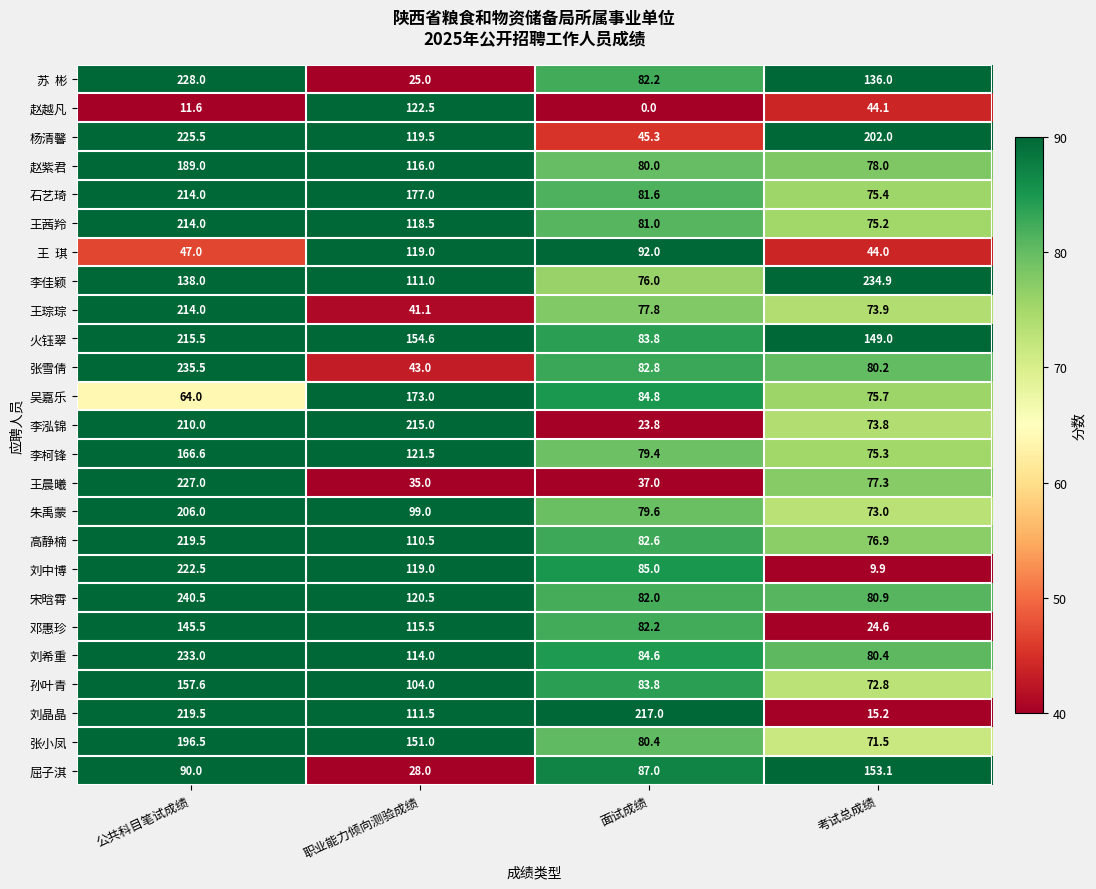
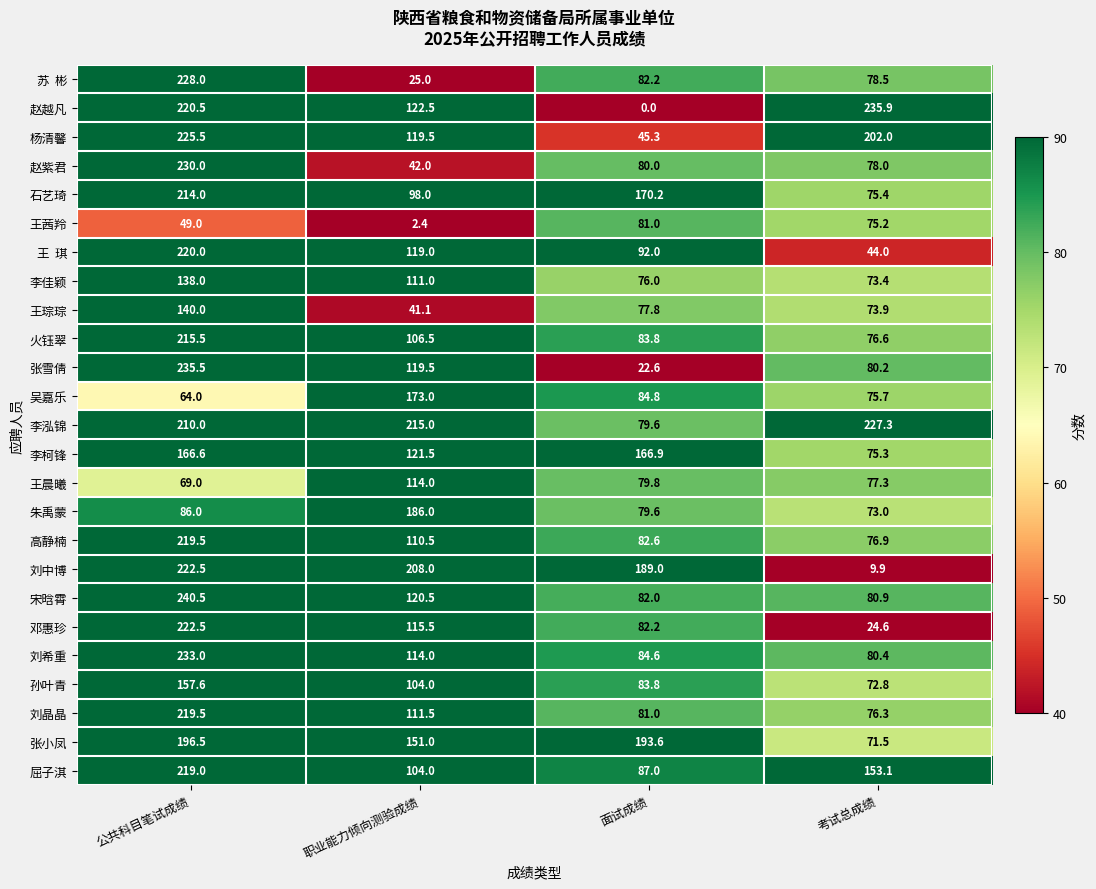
  {
    "苏 彬": {
      "公共科目笔试成绩": 228.0,
      "职业能力倾向测验成绩": 25.0,
      "面试成绩": 82.2,
-     "考试总成绩": 136.0
+     "考试总成绩": 78.5
    },
    "赵越凡": {
-     "公共科目笔试成绩": 11.6,
+     "公共科目笔试成绩": 220.5,
      "职业能力倾向测验成绩": 122.5,
      "面试成绩": 0.0,
-     "考试总成绩": 44.1
+     "考试总成绩": 235.9
    },
    "杨清馨": {
      "公共科目笔试成绩": 225.5,
      "职业能力倾向测验成绩": 119.5,
      "面试成绩": 45.3,
      "考试总成绩": 202.0
    },
    "赵紫君": {
-     "公共科目笔试成绩": 189.0,
-     "职业能力倾向测验成绩": 116.0,
+     "公共科目笔试成绩": 230.0,
+     "职业能力倾向测验成绩": 42.0,
      "面试成绩": 80.0,
      "考试总成绩": 78.0
    },
    "石艺琦": {
      "公共科目笔试成绩": 214.0,
-     "职业能力倾向测验成绩": 177.0,
-     "面试成绩": 81.6,
+     "职业能力倾向测验成绩": 98.0,
+     "面试成绩": 170.2,
      "考试总成绩": 75.4
    },
    "王茜羚": {
-     "公共科目笔试成绩": 214.0,
-     "职业能力倾向测验成绩": 118.5,
+     "公共科目笔试成绩": 49.0,
+     "职业能力倾向测验成绩": 2.4,
      "面试成绩": 81.0,
      "考试总成绩": 75.2
    },
    "王 琪": {
-     "公共科目笔试成绩": 47.0,
+     "公共科目笔试成绩": 220.0,
      "职业能力倾向测验成绩": 119.0,
      "面试成绩": 92.0,
      "考试总成绩": 44.0
    },
    "李佳颖": {
      "公共科目笔试成绩": 138.0,
      "职业能力倾向测验成绩": 111.0,
      "面试成绩": 76.0,
-     "考试总成绩": 234.9
+     "考试总成绩": 73.4
    },
    "王琮琮": {
-     "公共科目笔试成绩": 214.0,
+     "公共科目笔试成绩": 140.0,
      "职业能力倾向测验成绩": 41.1,
      "面试成绩": 77.8,
      "考试总成绩": 73.9
    },
    "火钰翠": {
      "公共科目笔试成绩": 215.5,
-     "职业能力倾向测验成绩": 154.6,
+     "职业能力倾向测验成绩": 106.5,
      "面试成绩": 83.8,
-     "考试总成绩": 149.0
+     "考试总成绩": 76.6
    },
    "张雪倩": {
      "公共科目笔试成绩": 235.5,
-     "职业能力倾向测验成绩": 43.0,
-     "面试成绩": 82.8,
+     "职业能力倾向测验成绩": 119.5,
+     "面试成绩": 22.6,
      "考试总成绩": 80.2
    },
    "吴嘉乐": {
      "公共科目笔试成绩": 64.0,
      "职业能力倾向测验成绩": 173.0,
      "面试成绩": 84.8,
      "考试总成绩": 75.7
    },
    "李泓锦": {
      "公共科目笔试成绩": 210.0,
      "职业能力倾向测验成绩": 215.0,
-     "面试成绩": 23.8,
-     "考试总成绩": 73.8
+     "面试成绩": 79.6,
+     "考试总成绩": 227.3
    },
    "李柯锋": {
      "公共科目笔试成绩": 166.6,
      "职业能力倾向测验成绩": 121.5,
-     "面试成绩": 79.4,
+     "面试成绩": 166.9,
      "考试总成绩": 75.3
    },
    "王晨曦": {
-     "公共科目笔试成绩": 227.0,
-     "职业能力倾向测验成绩": 35.0,
-     "面试成绩": 37.0,
+     "公共科目笔试成绩": 69.0,
+     "职业能力倾向测验成绩": 114.0,
+     "面试成绩": 79.8,
      "考试总成绩": 77.3
    },
    "朱禹蒙": {
-     "公共科目笔试成绩": 206.0,
-     "职业能力倾向测验成绩": 99.0,
+     "公共科目笔试成绩": 86.0,
+     "职业能力倾向测验成绩": 186.0,
      "面试成绩": 79.6,
      "考试总成绩": 73.0
    },
    "高静楠": {
      "公共科目笔试成绩": 219.5,
      "职业能力倾向测验成绩": 110.5,
      "面试成绩": 82.6,
      "考试总成绩": 76.9
    },
    "刘中博": {
      "公共科目笔试成绩": 222.5,
-     "职业能力倾向测验成绩": 119.0,
-     "面试成绩": 85.0,
+     "职业能力倾向测验成绩": 208.0,
+     "面试成绩": 189.0,
      "考试总成绩": 9.9
    },
    "宋晗霄": {
      "公共科目笔试成绩": 240.5,
      "职业能力倾向测验成绩": 120.5,
      "面试成绩": 82.0,
      "考试总成绩": 80.9
    },
    "邓惠珍": {
-     "公共科目笔试成绩": 145.5,
+     "公共科目笔试成绩": 222.5,
      "职业能力倾向测验成绩": 115.5,
      "面试成绩": 82.2,
      "考试总成绩": 24.6
    },
    "刘希重": {
      "公共科目笔试成绩": 233.0,
      "职业能力倾向测验成绩": 114.0,
      "面试成绩": 84.6,
      "考试总成绩": 80.4
    },
    "孙叶青": {
      "公共科目笔试成绩": 157.6,
      "职业能力倾向测验成绩": 104.0,
      "面试成绩": 83.8,
      "考试总成绩": 72.8
    },
    "刘晶晶": {
      "公共科目笔试成绩": 219.5,
      "职业能力倾向测验成绩": 111.5,
-     "面试成绩": 217.0,
-     "考试总成绩": 15.2
+     "面试成绩": 81.0,
+     "考试总成绩": 76.3
    },
    "张小凤": {
      "公共科目笔试成绩": 196.5,
      "职业能力倾向测验成绩": 151.0,
-     "面试成绩": 80.4,
+     "面试成绩": 193.6,
      "考试总成绩": 71.5
    },
    "屈子淇": {
-     "公共科目笔试成绩": 90.0,
-     "职业能力倾向测验成绩": 28.0,
+     "公共科目笔试成绩": 219.0,
+     "职业能力倾向测验成绩": 104.0,
      "面试成绩": 87.0,
      "考试总成绩": 153.1
    }
  }
